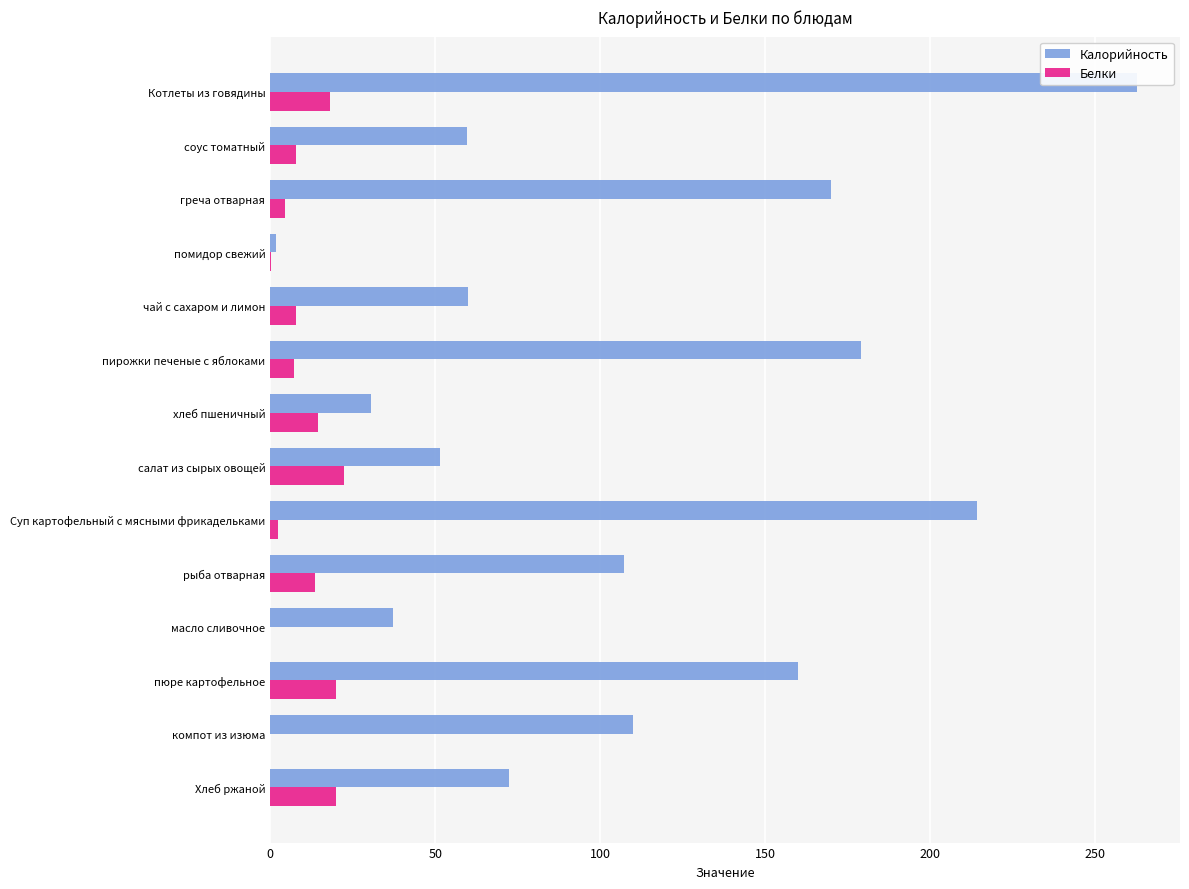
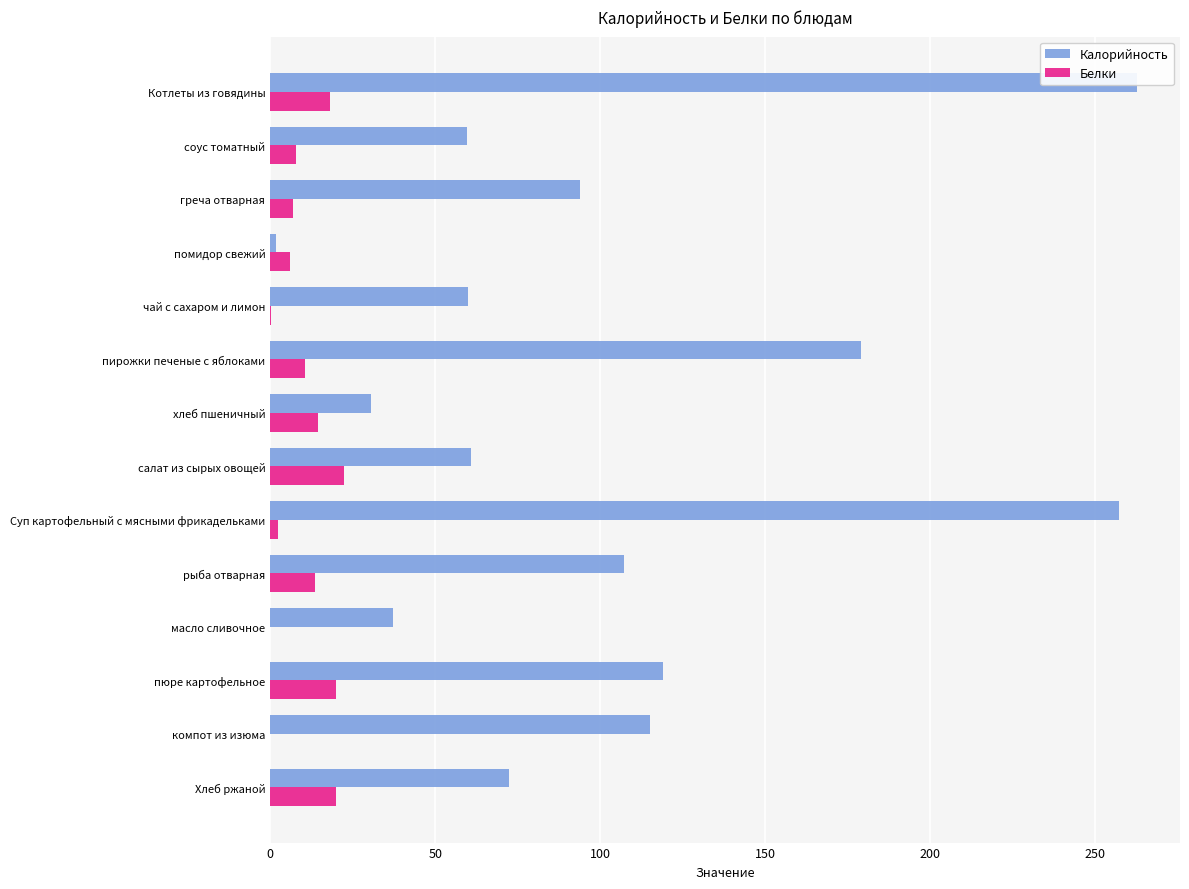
  {
    "Калорийность": {
      "соус томатный": 60,
-     "греча отварная": 170,
+     "греча отварная": 94,
      "помидор свежий": 2,
      "чай с сахаром и лимон": 60,
      "пирожки печеные с яблоками": 179,
      "хлеб пшеничный": 31,
-     "салат из сырых овощей": 52,
-     "Суп картофельный с мясными фрикадельками": 214,
+     "салат из сырых овощей": 61,
+     "Суп картофельный с мясными фрикадельками": 257,
      "рыба отварная": 107,
      "масло сливочное": 37,
-     "пюре картофельное": 160,
-     "компот из изюма": 110,
+     "пюре картофельное": 119,
+     "компот из изюма": 115,
      "Хлеб ржаной": 73
    },
    "Белки": {
      "Котлеты из говядины": 18,
      "соус томатный": 8,
-     "греча отварная": 5,
-     "помидор свежий": 0,
-     "чай с сахаром и лимон": 8,
-     "пирожки печеные с яблоками": 7,
+     "греча отварная": 7,
+     "помидор свежий": 6,
+     "чай с сахаром и лимон": 0,
+     "пирожки печеные с яблоками": 11,
      "хлеб пшеничный": 15,
      "салат из сырых овощей": 23,
      "Суп картофельный с мясными фрикадельками": 2,
      "рыба отварная": 13,
      "пюре картофельное": 20,
      "компот из изюма": 0,
      "Хлеб ржаной": 20
    }
  }
